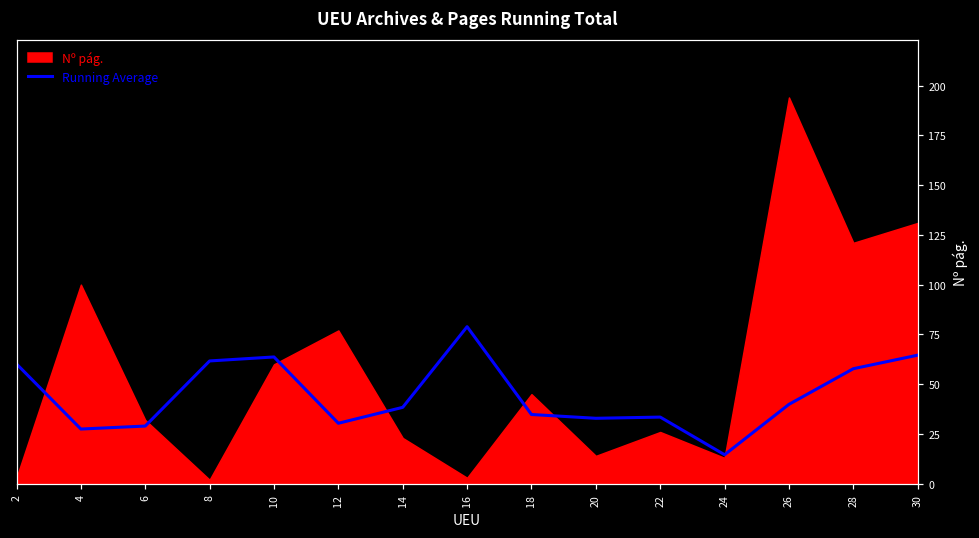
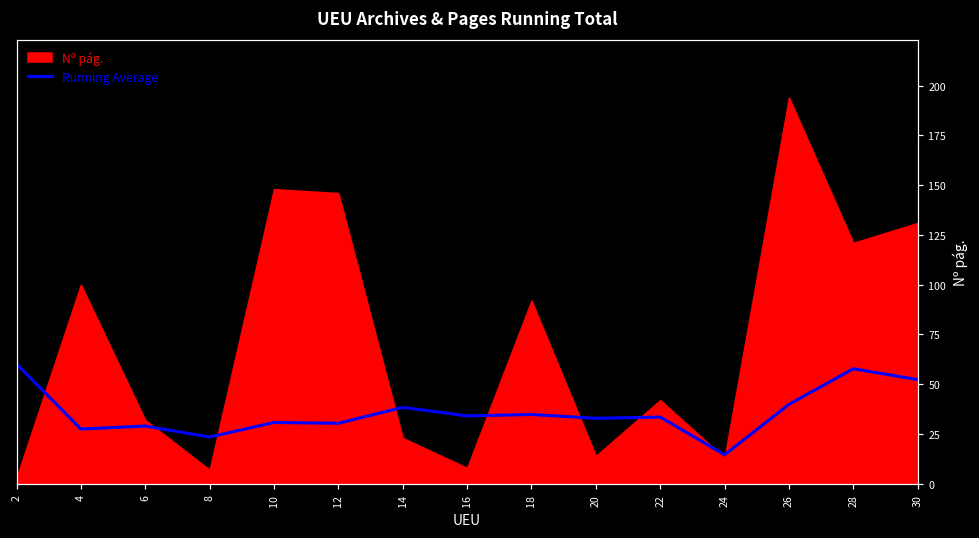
  {
    "Running Average": {
      "2": 60,
      "4": 28,
      "6": 29,
-     "8": 62,
-     "10": 64,
+     "8": 24,
+     "10": 31,
      "12": 30,
      "14": 38,
-     "16": 79,
+     "16": 34,
      "18": 35,
      "20": 33,
      "22": 34,
      "24": 15,
      "26": 40,
      "28": 58,
-     "30": 65
+     "30": 52
    },
    "Nº pág.": {
      "2": 3,
      "4": 100,
      "6": 32,
-     "8": 2,
-     "10": 60,
-     "12": 77,
+     "8": 7,
+     "10": 148,
+     "12": 146,
      "14": 23,
-     "16": 3,
-     "18": 45,
+     "16": 8,
+     "18": 92,
      "20": 14,
-     "22": 26,
+     "22": 42,
      "24": 13,
      "26": 194,
      "28": 121,
      "30": 131
    }
  }
